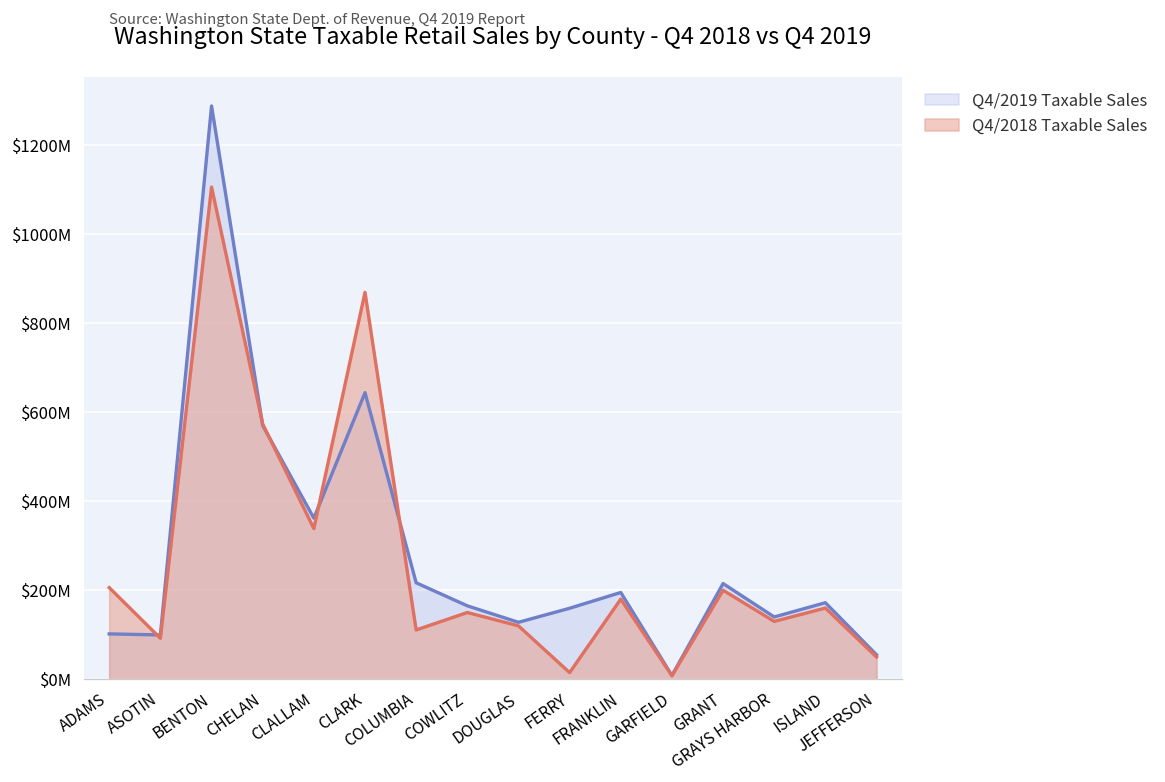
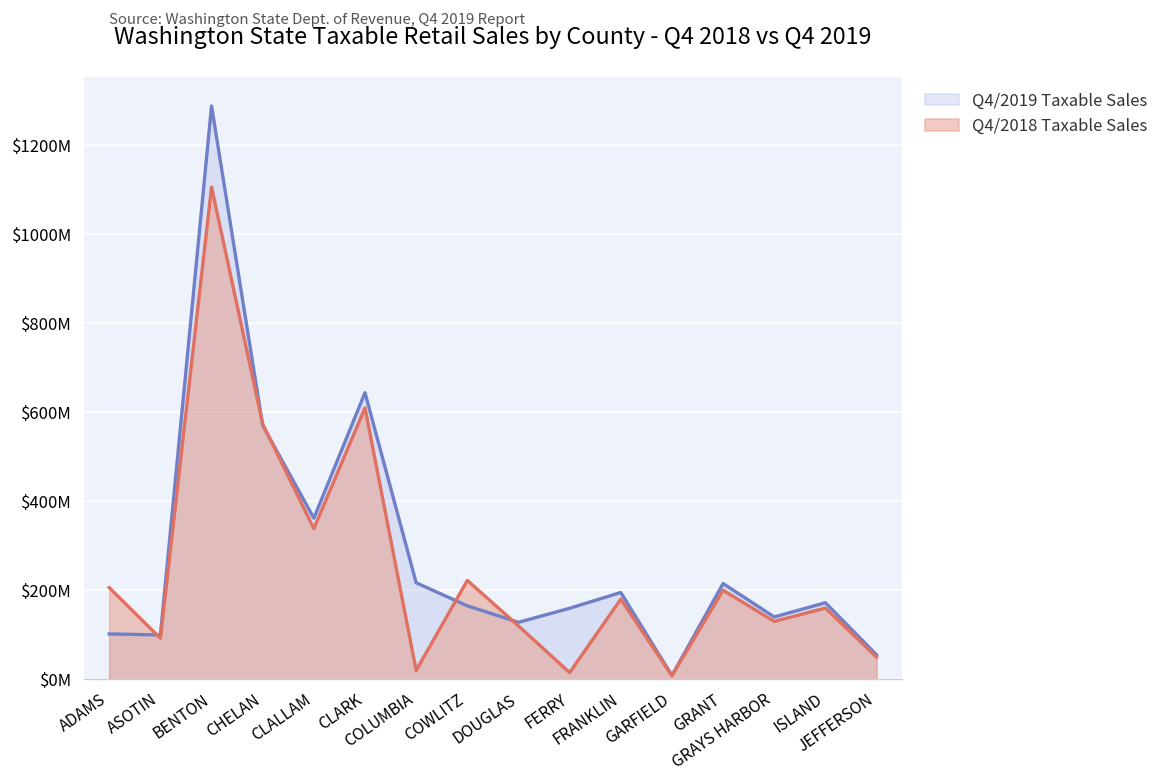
  {
    "Q4/2019 Taxable Sales": {
      "ADAMS": "$100000000",
      "ASOTIN": "$100000000",
      "BENTON": "$1290000000",
      "CLALLAM": "$360000000",
      "CLARK": "$640000000",
      "COLUMBIA": "$220000000",
      "COWLITZ": "$170000000",
      "DOUGLAS": "$130000000",
      "FERRY": "$160000000",
      "FRANKLIN": "$200000000",
      "GRANT": "$220000000",
      "GRAYS HARBOR": "$140000000",
      "ISLAND": "$170000000"
    },
    "Q4/2018 Taxable Sales": {
      "ADAMS": "$210000000",
      "ASOTIN": "$90000000",
      "BENTON": "$1110000000",
      "CLALLAM": "$340000000",
-     "CLARK": "$870000000",
-     "COLUMBIA": "$110000000",
-     "COWLITZ": "$150000000",
+     "CLARK": "$610000000",
+     "COLUMBIA": "$20000000",
+     "COWLITZ": "$220000000",
      "DOUGLAS": "$120000000",
      "FERRY": "$20000000",
      "FRANKLIN": "$180000000",
      "GRANT": "$200000000",
      "GRAYS HARBOR": "$130000000",
      "ISLAND": "$160000000"
    }
  }
